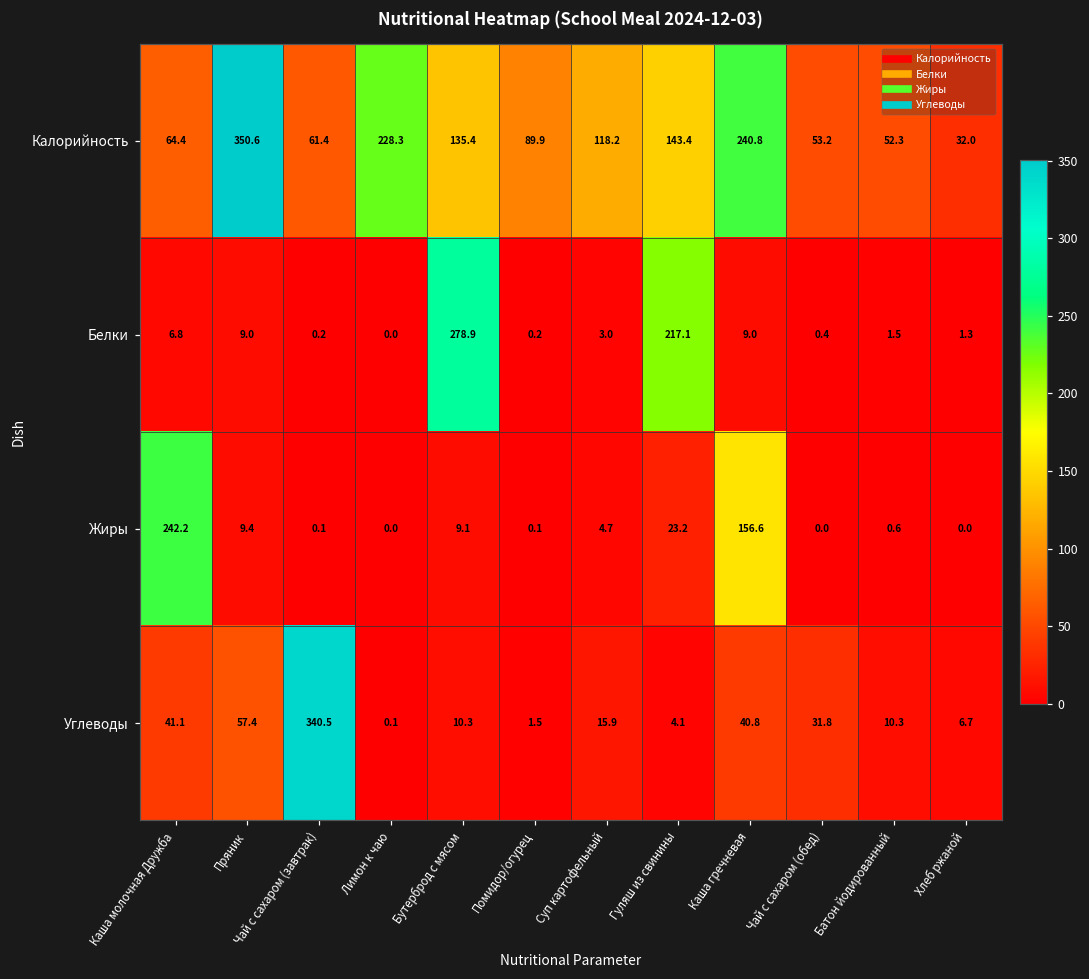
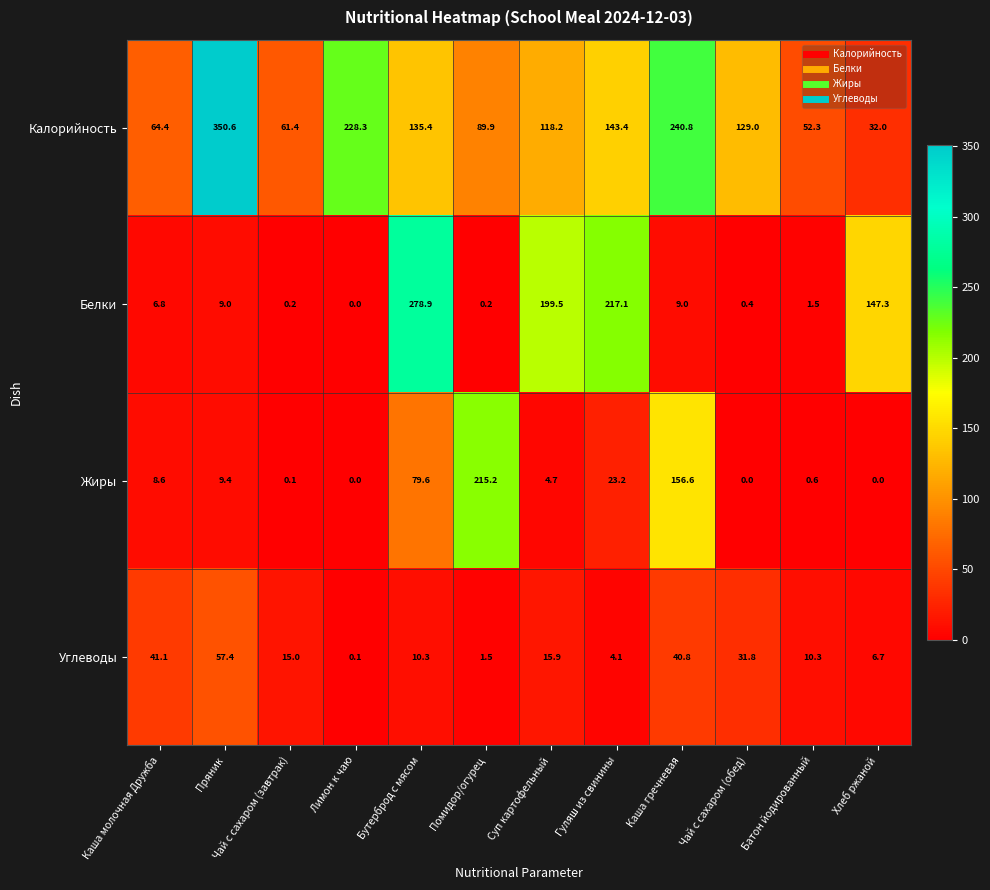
  {
    "Калорийность": {
      "Каша молочная Дружба": 64.4,
      "Пряник": 350.6,
      "Чай с сахаром (завтрак)": 61.4,
      "Лимон к чаю": 228.3,
      "Бутерброд с мясом": 135.4,
      "Помидор/огурец": 89.9,
      "Суп картофельный": 118.2,
      "Гуляш из свинины": 143.4,
      "Каша гречневая": 240.8,
-     "Чай с сахаром (обед)": 53.2,
+     "Чай с сахаром (обед)": 129.0,
      "Батон йодированный": 52.3,
      "Хлеб ржаной": 32.0
    },
    "Белки": {
      "Каша молочная Дружба": 6.8,
      "Пряник": 9.0,
      "Чай с сахаром (завтрак)": 0.2,
      "Лимон к чаю": 0.0,
      "Бутерброд с мясом": 278.9,
      "Помидор/огурец": 0.2,
-     "Суп картофельный": 3.0,
+     "Суп картофельный": 199.5,
      "Гуляш из свинины": 217.1,
      "Каша гречневая": 9.0,
      "Чай с сахаром (обед)": 0.4,
      "Батон йодированный": 1.5,
-     "Хлеб ржаной": 1.3
+     "Хлеб ржаной": 147.3
    },
    "Жиры": {
-     "Каша молочная Дружба": 242.2,
+     "Каша молочная Дружба": 8.6,
      "Пряник": 9.4,
      "Чай с сахаром (завтрак)": 0.1,
      "Лимон к чаю": 0.0,
-     "Бутерброд с мясом": 9.1,
-     "Помидор/огурец": 0.1,
+     "Бутерброд с мясом": 79.6,
+     "Помидор/огурец": 215.2,
      "Суп картофельный": 4.7,
      "Гуляш из свинины": 23.2,
      "Каша гречневая": 156.6,
      "Чай с сахаром (обед)": 0.0,
      "Батон йодированный": 0.6,
      "Хлеб ржаной": 0.0
    },
    "Углеводы": {
      "Каша молочная Дружба": 41.1,
      "Пряник": 57.4,
-     "Чай с сахаром (завтрак)": 340.5,
+     "Чай с сахаром (завтрак)": 15.0,
      "Лимон к чаю": 0.1,
      "Бутерброд с мясом": 10.3,
      "Помидор/огурец": 1.5,
      "Суп картофельный": 15.9,
      "Гуляш из свинины": 4.1,
      "Каша гречневая": 40.8,
      "Чай с сахаром (обед)": 31.8,
      "Батон йодированный": 10.3,
      "Хлеб ржаной": 6.7
    }
  }
